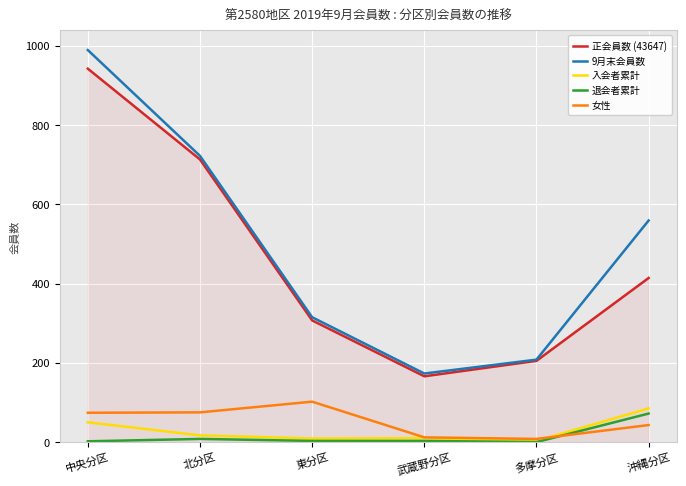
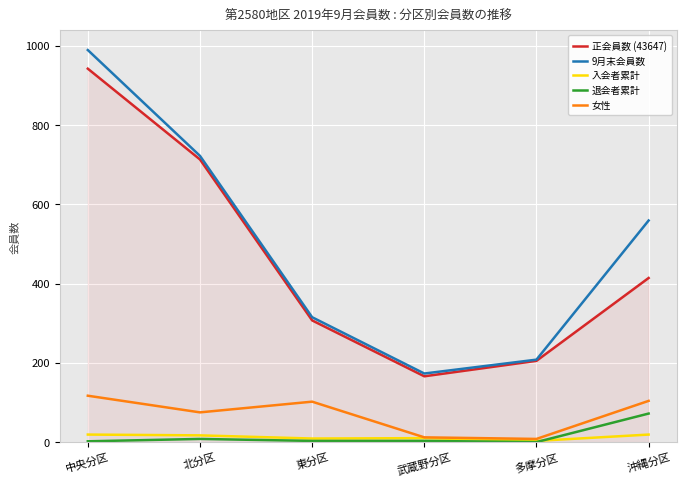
  {
    "正会員数 (43647)": {
      "中央分区": 940,
      "北分区": 710,
      "東分区": 310,
      "武蔵野分区": 170,
      "沖縄分区": 410
    },
    "9月末会員数": {
      "中央分区": 990,
      "北分区": 720,
      "東分区": 320,
      "武蔵野分区": 170,
      "沖縄分区": 560
    },
    "入会者累計": {
-     "中央分区": 50,
+     "中央分区": 20,
      "北分区": 20,
-     "沖縄分区": 90
+     "沖縄分区": 20
    },
    "退会者累計": {
      "中央分区": 0,
      "北分区": 10,
      "武蔵野分区": 0,
      "沖縄分区": 70
    },
    "女性": {
-     "中央分区": 70,
+     "中央分区": 120,
      "北分区": 80,
      "東分区": 100,
-     "沖縄分区": 40
+     "沖縄分区": 100
    }
  }
